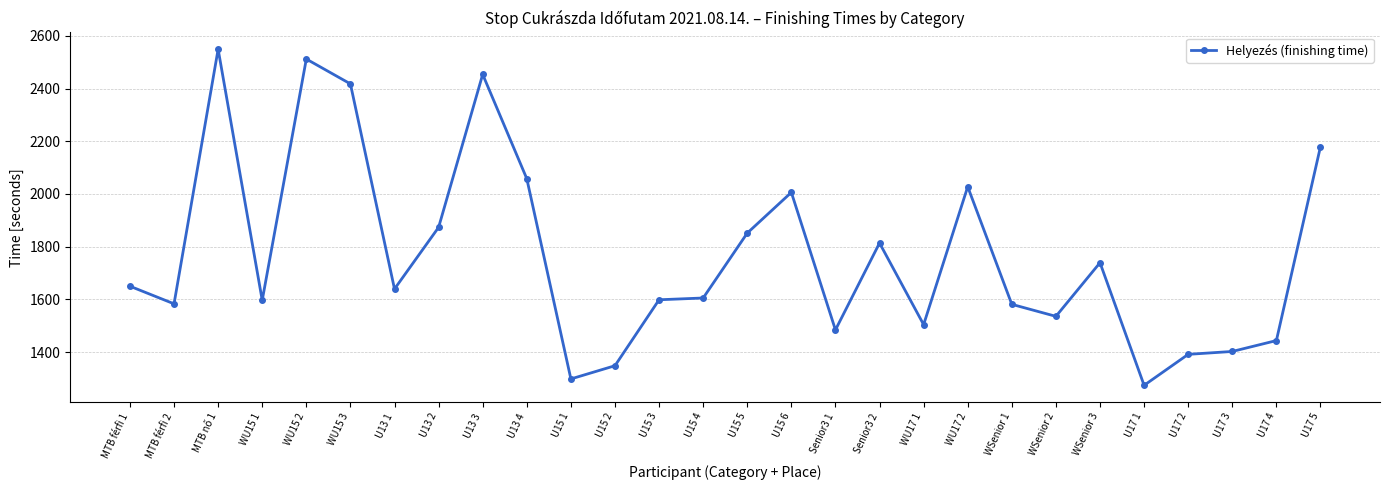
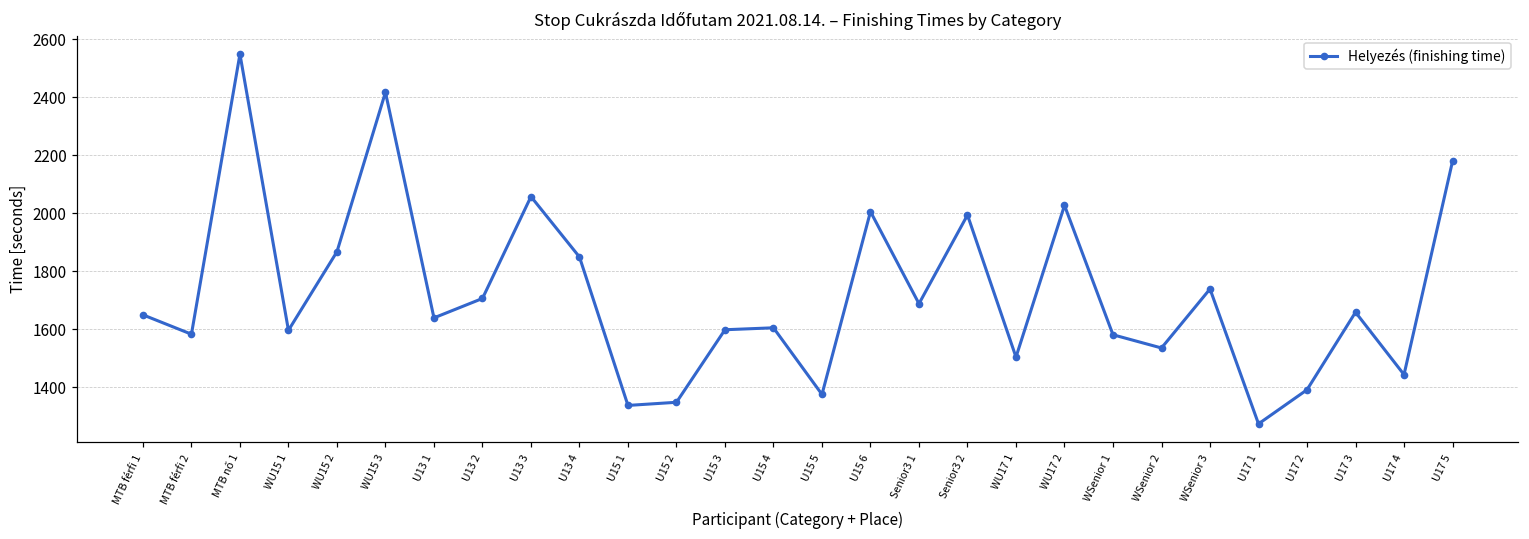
  {
    "MTB férfi 1": 1650,
    "MTB férfi 2": 1580,
    "MTB nő 1": 2550,
    "WU15 1": 1600,
-   "WU15 2": 2510,
+   "WU15 2": 1870,
    "WU15 3": 2420,
    "U13 1": 1640,
-   "U13 2": 1870,
-   "U13 3": 2450,
-   "U13 4": 2060,
-   "U15 1": 1300,
+   "U13 2": 1710,
+   "U13 3": 2060,
+   "U13 4": 1850,
+   "U15 1": 1340,
    "U15 2": 1350,
    "U15 3": 1600,
    "U15 4": 1600,
-   "U15 5": 1850,
+   "U15 5": 1380,
    "U15 6": 2010,
-   "Senior3 1": 1480,
-   "Senior3 2": 1810,
+   "Senior3 1": 1690,
+   "Senior3 2": 1990,
    "WU17 1": 1500,
    "WU17 2": 2030,
    "WSenior 1": 1580,
    "WSenior 2": 1540,
    "WSenior 3": 1740,
    "U17 1": 1270,
    "U17 2": 1390,
-   "U17 3": 1400,
+   "U17 3": 1660,
    "U17 4": 1440,
    "U17 5": 2180
  }
